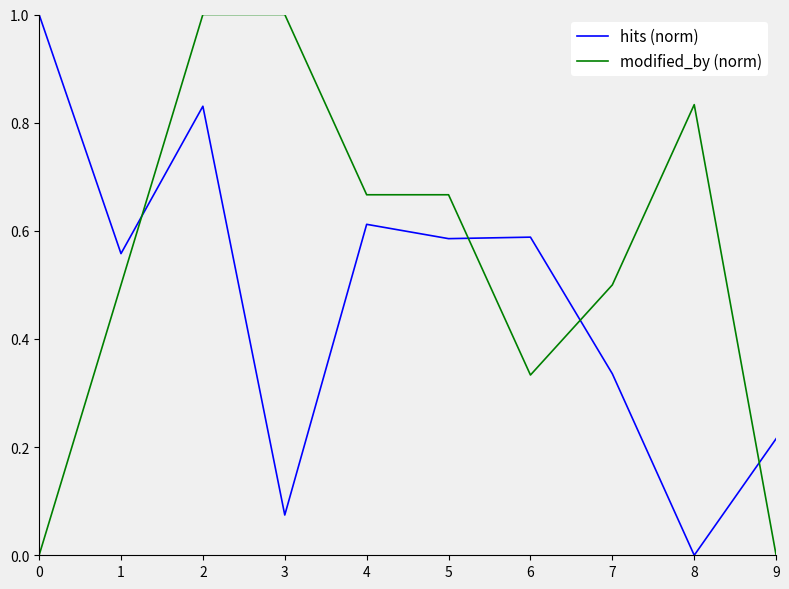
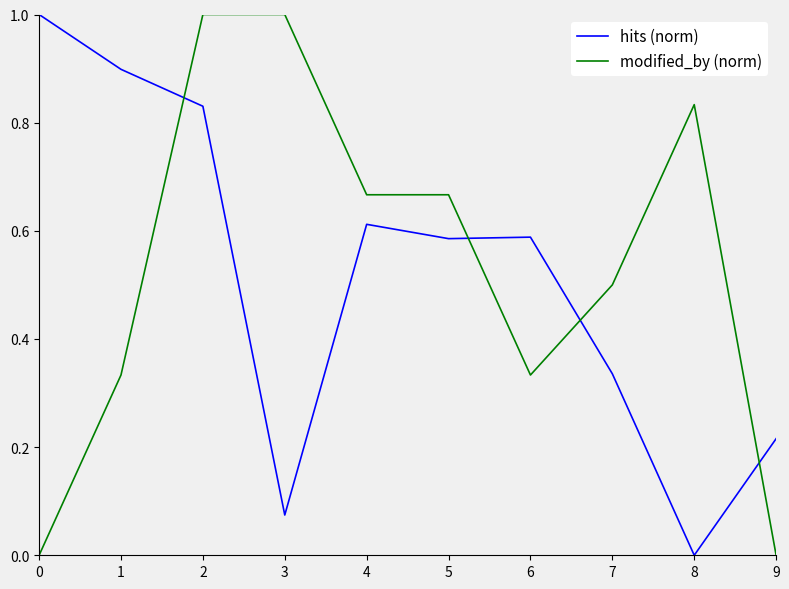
  {
    "hits (norm)": {
      "0": 1.00,
-     "1": 0.56,
+     "1": 0.90,
      "2": 0.83,
      "3": 0.07,
      "4": 0.61,
      "5": 0.59,
      "6": 0.59,
      "7": 0.34,
      "8": 0.00,
      "9": 0.22
    },
    "modified_by (norm)": {
      "0": 0.00,
-     "1": 0.50,
+     "1": 0.33,
      "2": 1.00,
      "3": 1.00,
      "4": 0.67,
      "5": 0.67,
      "6": 0.33,
      "7": 0.50,
      "8": 0.83,
      "9": 0.00
    }
  }
